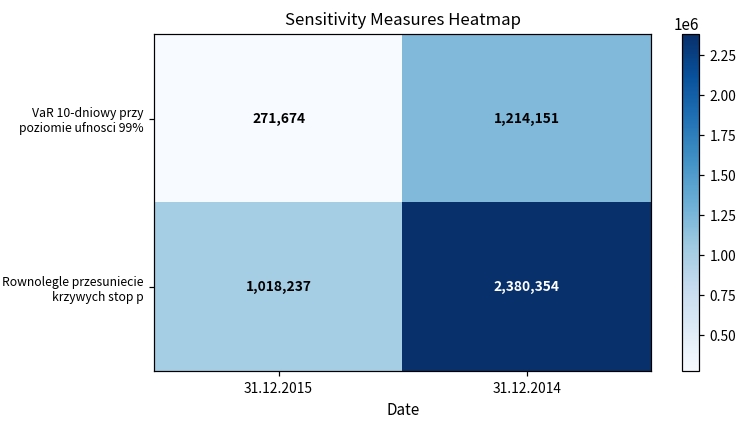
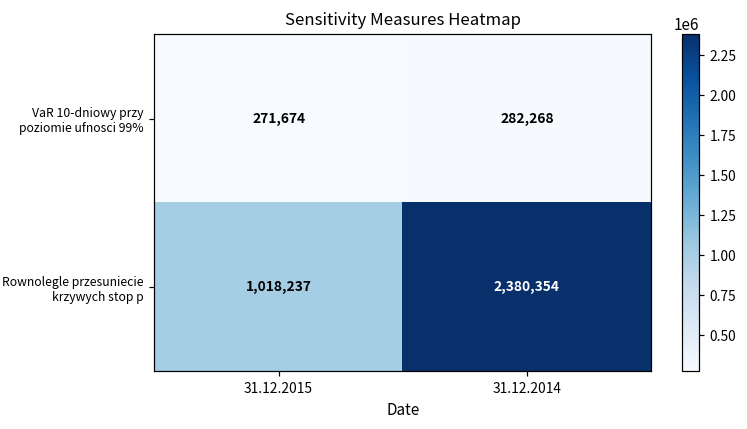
  {
    "VaR 10-dniowy przy poziomie ufnosci 99%": {
      "31.12.2015": "271,674",
-     "31.12.2014": "1,214,151"
+     "31.12.2014": "282,268"
    },
    "Rownolegle przesuniecie krzywych stop p": {
      "31.12.2015": "1,018,237",
      "31.12.2014": "2,380,354"
    }
  }
